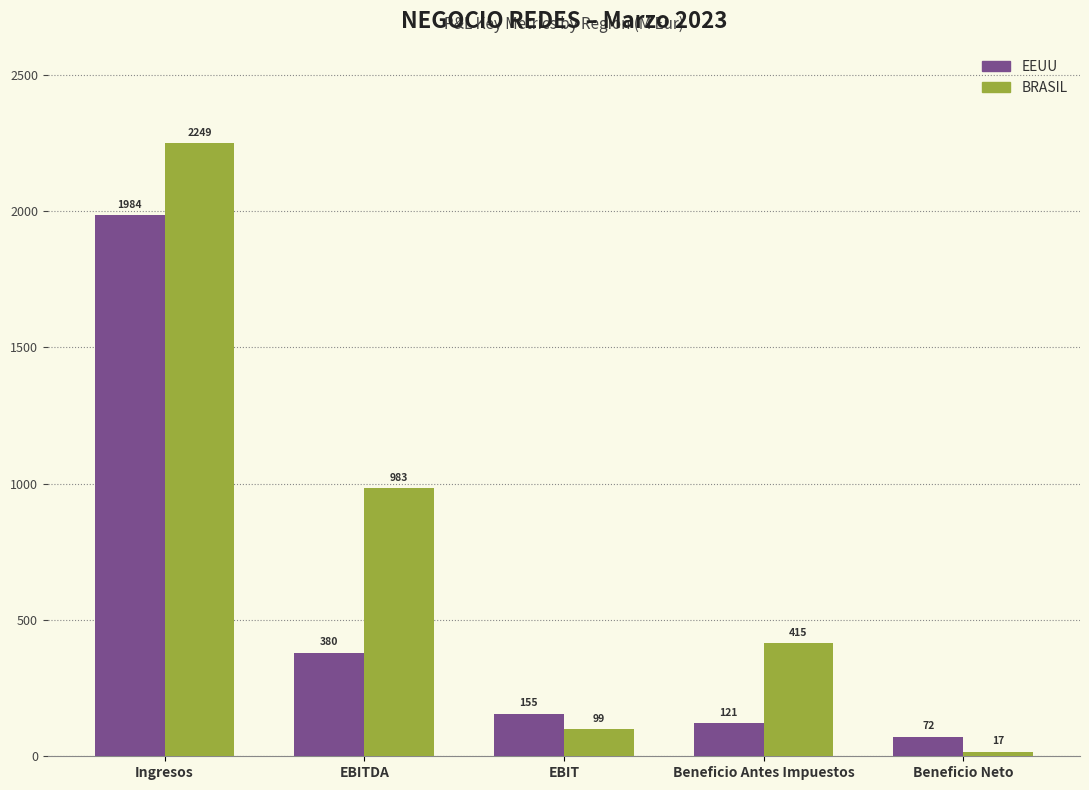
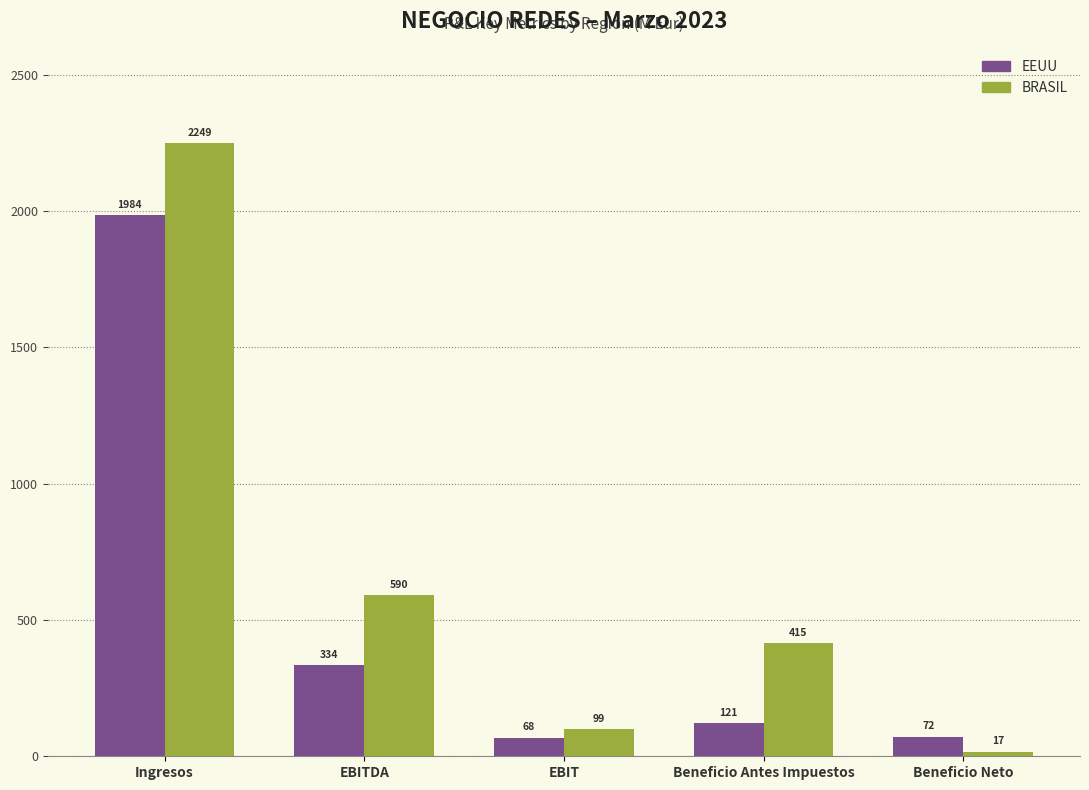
  {
    "EEUU": {
      "Ingresos": 1984,
-     "EBITDA": 380,
-     "EBIT": 155,
+     "EBITDA": 334,
+     "EBIT": 68,
      "Beneficio Antes Impuestos": 121,
      "Beneficio Neto": 72
    },
    "BRASIL": {
      "Ingresos": 2249,
-     "EBITDA": 983,
+     "EBITDA": 590,
      "EBIT": 99,
      "Beneficio Antes Impuestos": 415,
      "Beneficio Neto": 17
    }
  }
